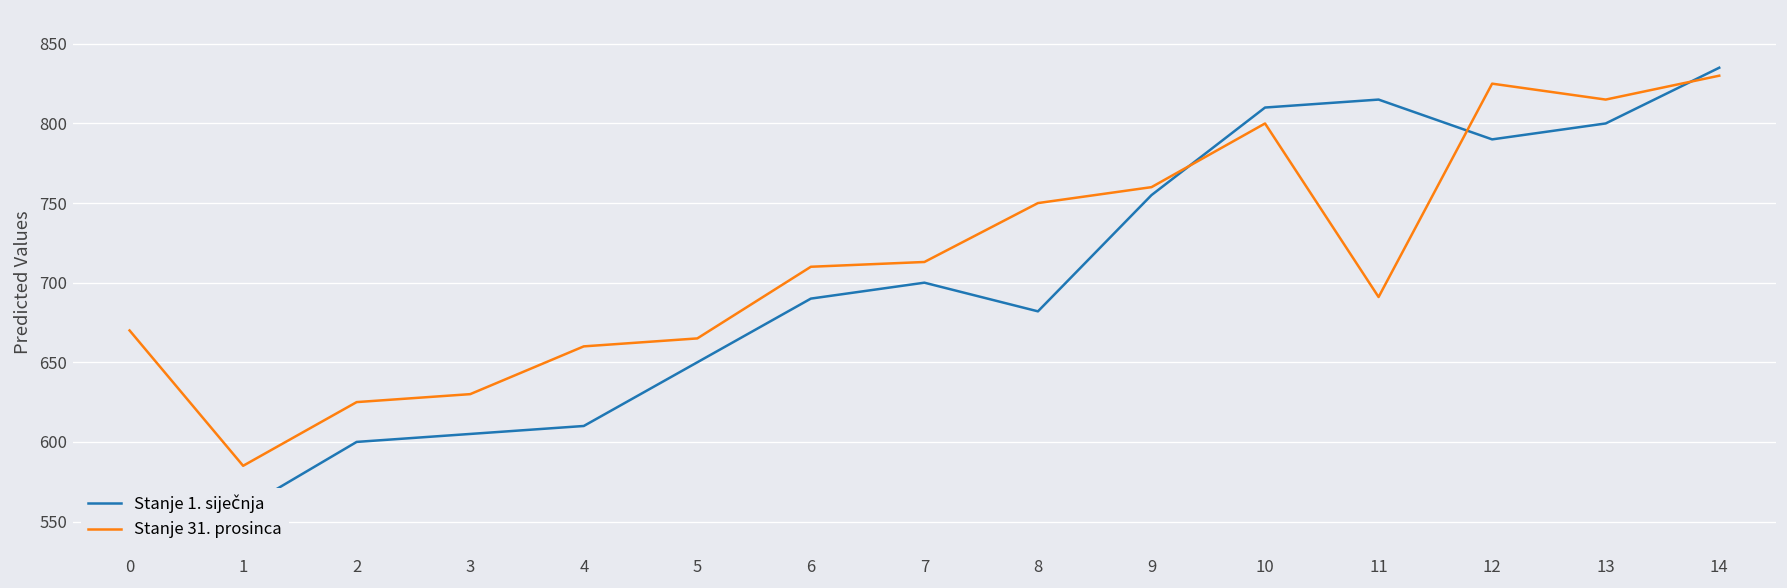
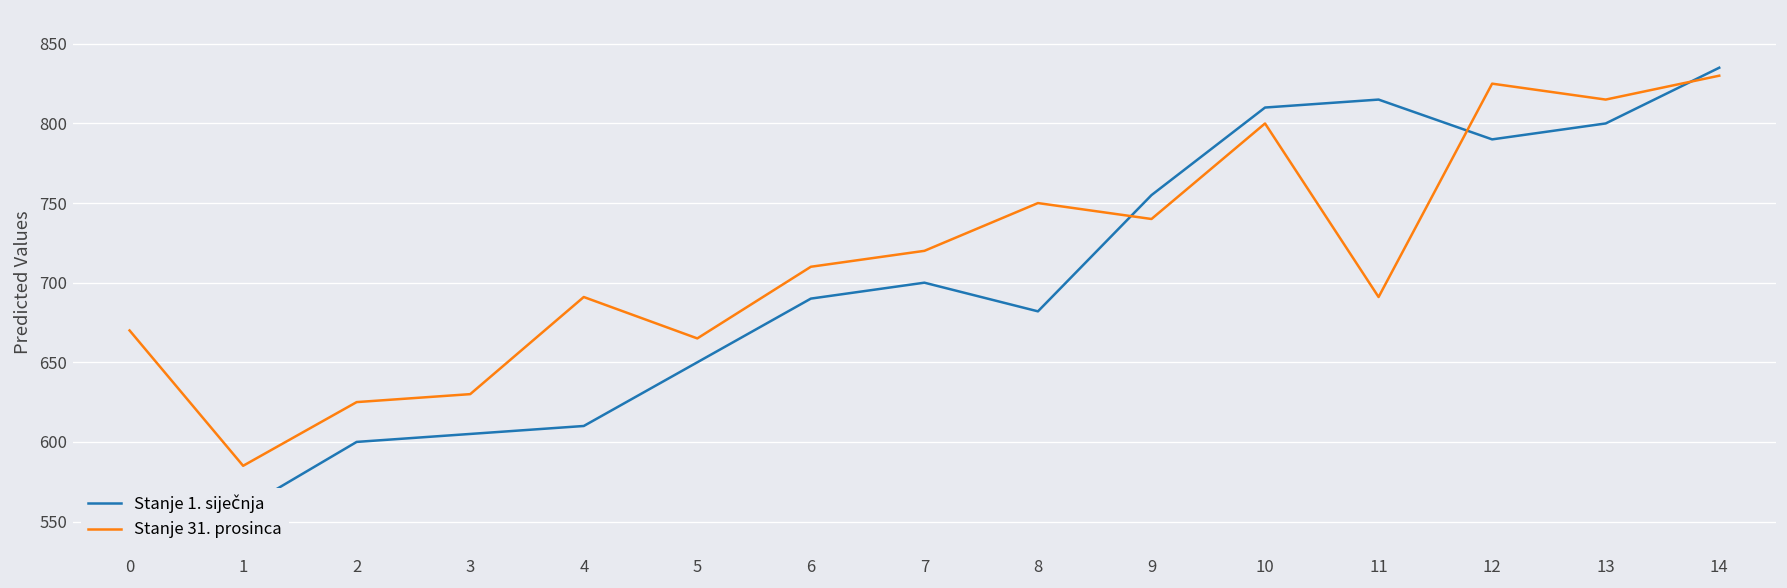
  {
    "Stanje 1. siječnja": {
      "2": 600,
      "3": 605,
      "4": 610,
      "5": 650,
      "6": 690,
      "7": 700,
      "8": 682,
      "9": 755,
      "10": 810,
      "11": 815,
      "12": 790,
      "13": 800,
      "14": 835
    },
    "Stanje 31. prosinca": {
      "0": 670,
      "1": 585,
      "2": 625,
      "3": 630,
-     "4": 660,
+     "4": 691,
      "5": 665,
      "6": 710,
-     "7": 713,
+     "7": 720,
      "8": 750,
-     "9": 760,
+     "9": 740,
      "10": 800,
      "11": 691,
      "12": 825,
      "13": 815,
      "14": 830
    }
  }
